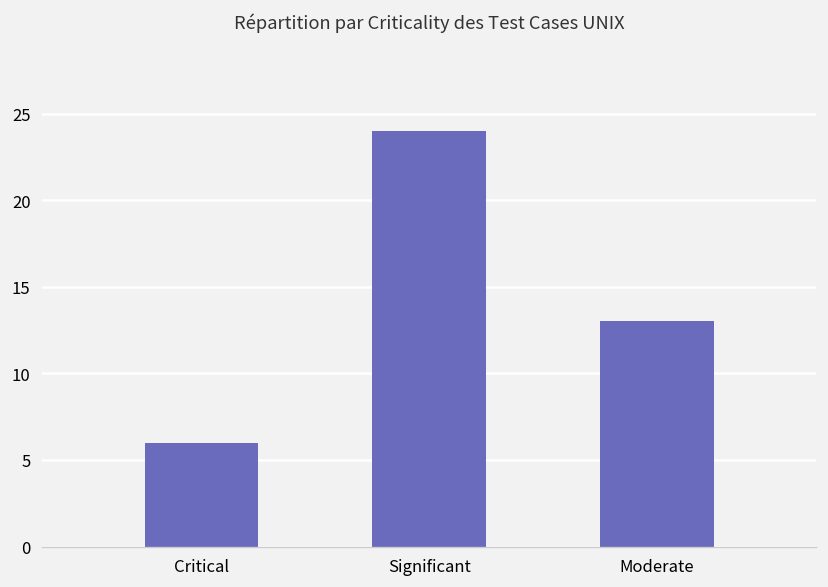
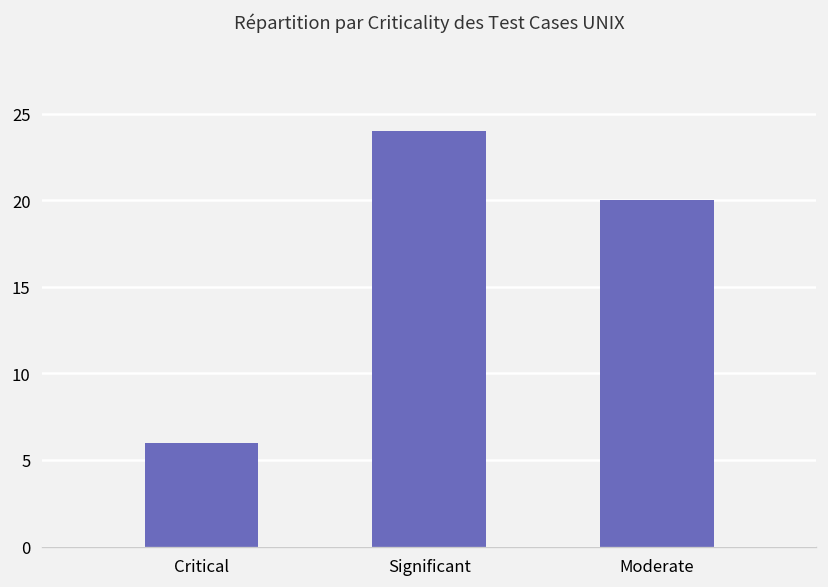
  {
    "Critical": 6,
    "Significant": 24,
-   "Moderate": 13
+   "Moderate": 20
  }
